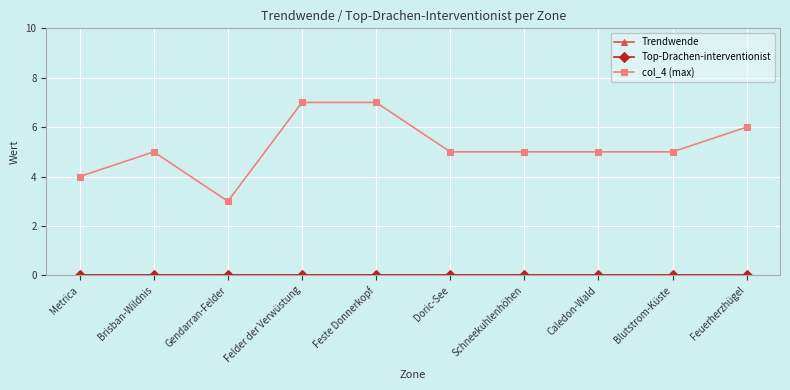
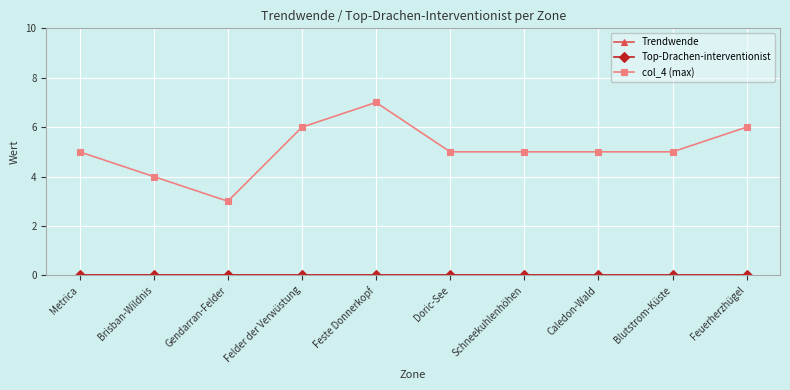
  {
    "Top-Drachen-interventionist": {
      "Metrica": 0,
      "Brisban-Wildnis": 0,
      "Gendarran-Felder": 0,
      "Felder der Verwüstung": 0,
      "Feste Donnerkopf": 0,
      "Doric-See": 0,
      "Schneekuhlenhöhen": 0,
      "Caledon-Wald": 0,
      "Blutstrom-Küste": 0,
      "Feuerherzhügel": 0
    },
    "col_4 (max)": {
-     "Metrica": 4,
-     "Brisban-Wildnis": 5,
+     "Metrica": 5,
+     "Brisban-Wildnis": 4,
      "Gendarran-Felder": 3,
-     "Felder der Verwüstung": 7,
+     "Felder der Verwüstung": 6,
      "Feste Donnerkopf": 7,
      "Doric-See": 5,
      "Schneekuhlenhöhen": 5,
      "Caledon-Wald": 5,
      "Blutstrom-Küste": 5,
      "Feuerherzhügel": 6
    }
  }
